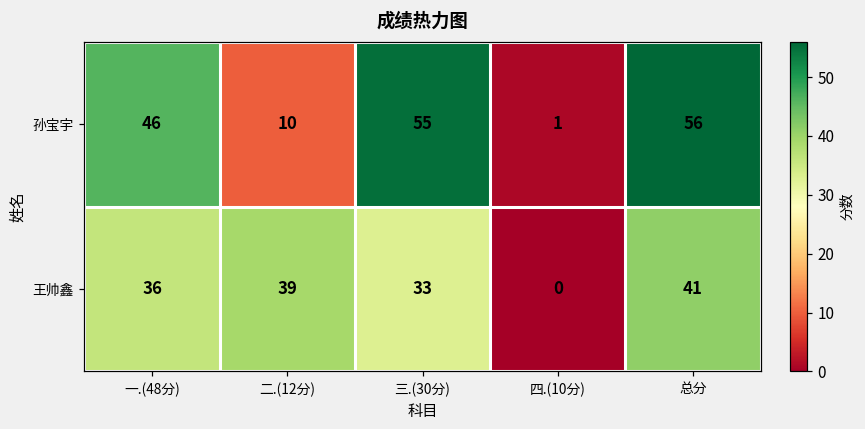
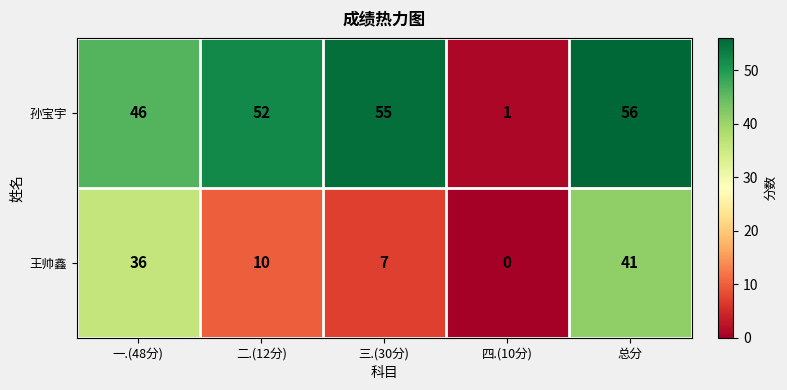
  {
    "孙宝宇": {
      "一.(48分)": 46,
-     "二.(12分)": 10,
+     "二.(12分)": 52,
      "三.(30分)": 55,
      "四.(10分)": 1,
      "总分": 56
    },
    "王帅鑫": {
      "一.(48分)": 36,
-     "二.(12分)": 39,
-     "三.(30分)": 33,
+     "二.(12分)": 10,
+     "三.(30分)": 7,
      "四.(10分)": 0,
      "总分": 41
    }
  }
